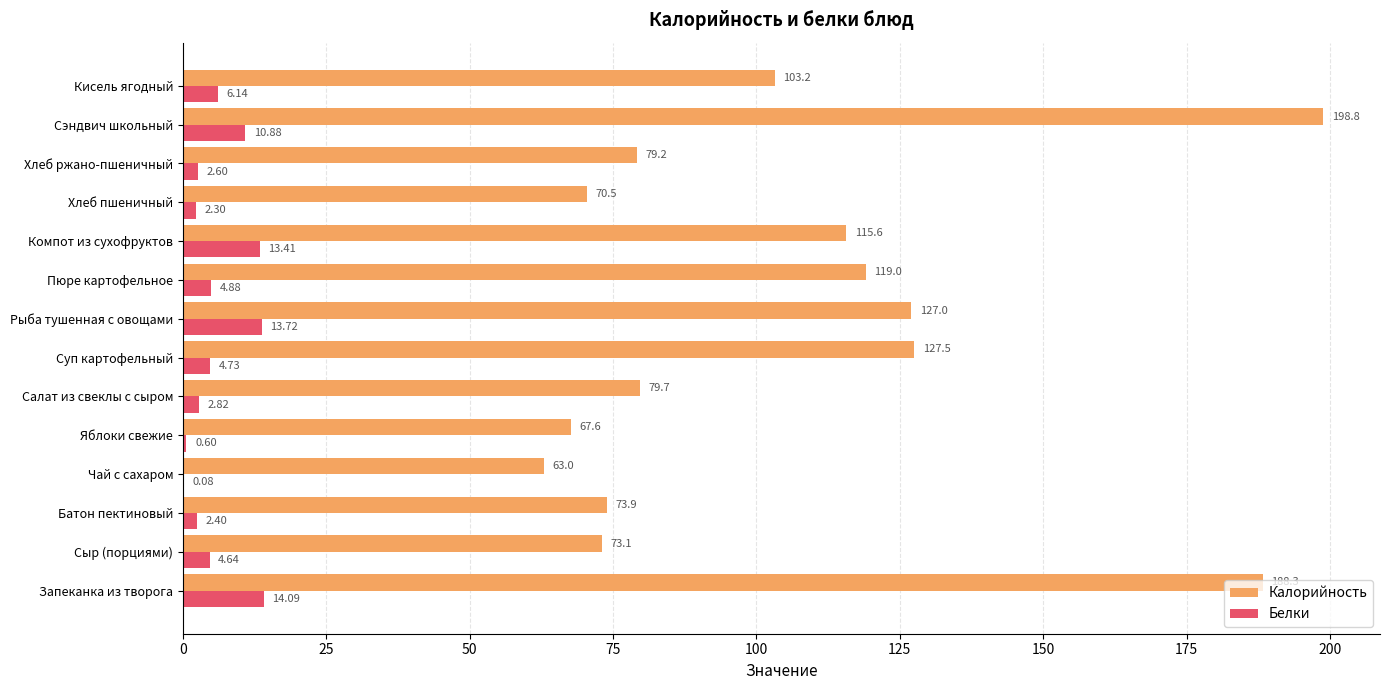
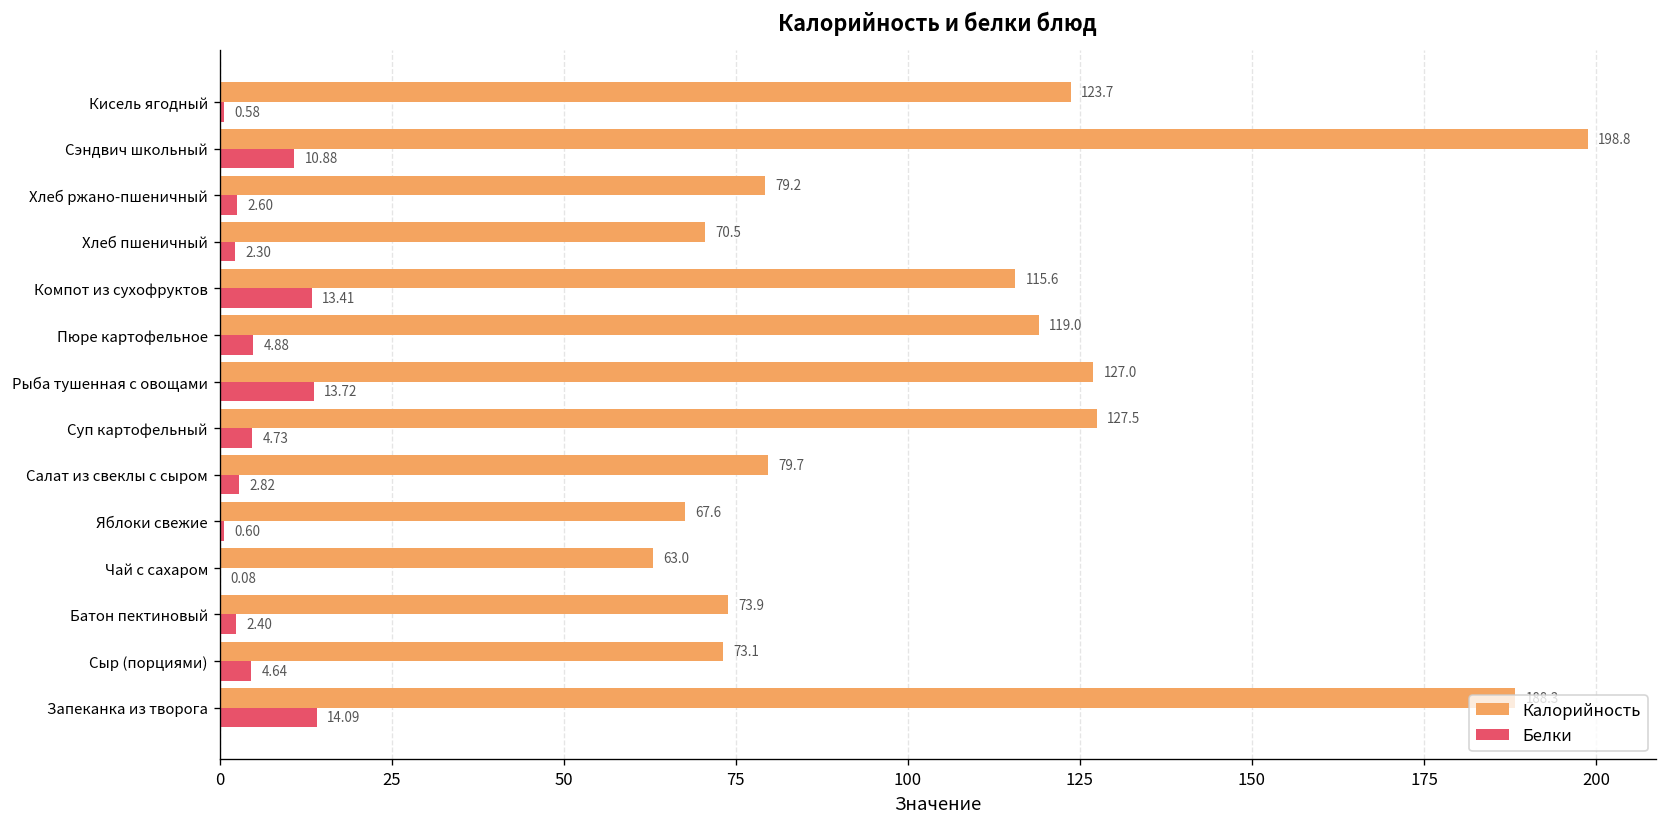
  {
    "Калорийность": {
-     "Кисель ягодный": 103.2,
+     "Кисель ягодный": 123.7,
      "Сэндвич школьный": 198.8,
      "Хлеб ржано-пшеничный": 79.2,
      "Хлеб пшеничный": 70.5,
      "Компот из сухофруктов": 115.6,
      "Пюре картофельное": 119.0,
      "Рыба тушенная с овощами": 127.0,
      "Суп картофельный": 127.5,
      "Салат из свеклы с сыром": 79.7,
      "Яблоки свежие": 67.6,
      "Чай с сахаром": 63.0,
      "Батон пектиновый": 73.9,
      "Сыр (порциями)": 73.1
    },
    "Белки": {
-     "Кисель ягодный": 6.14,
+     "Кисель ягодный": 0.58,
      "Сэндвич школьный": 10.88,
      "Хлеб ржано-пшеничный": 2.60,
      "Хлеб пшеничный": 2.30,
      "Компот из сухофруктов": 13.41,
      "Пюре картофельное": 4.88,
      "Рыба тушенная с овощами": 13.72,
      "Суп картофельный": 4.73,
      "Салат из свеклы с сыром": 2.82,
      "Яблоки свежие": 0.60,
      "Чай с сахаром": 0.08,
      "Батон пектиновый": 2.40,
      "Сыр (порциями)": 4.64,
      "Запеканка из творога": 14.09
    }
  }
